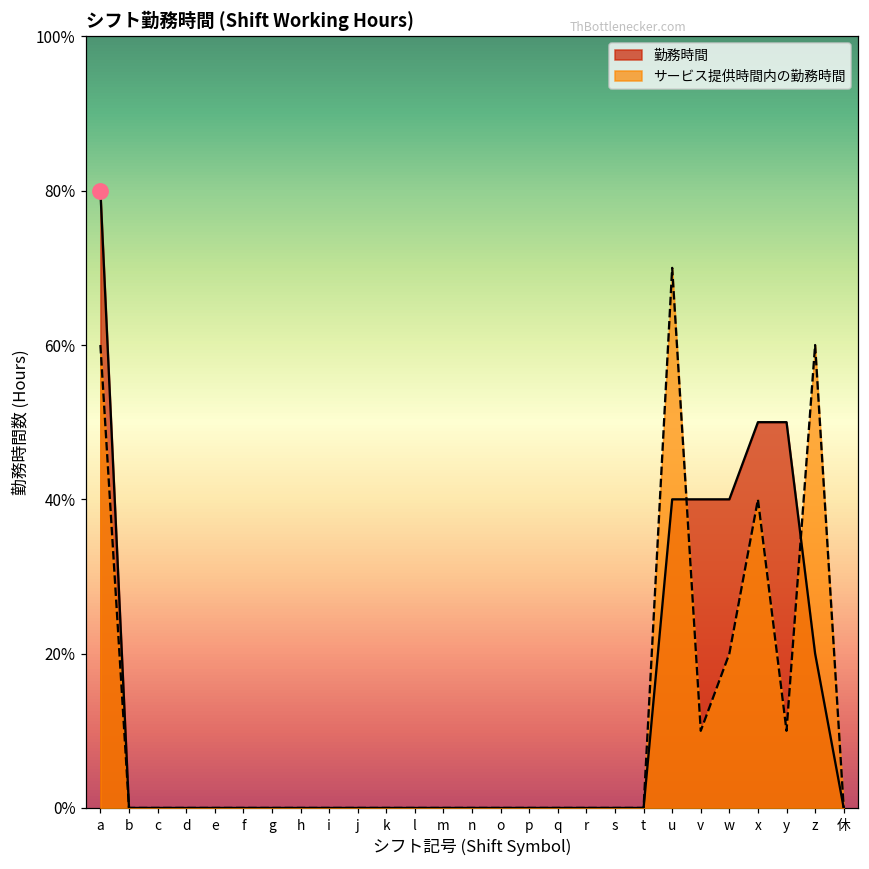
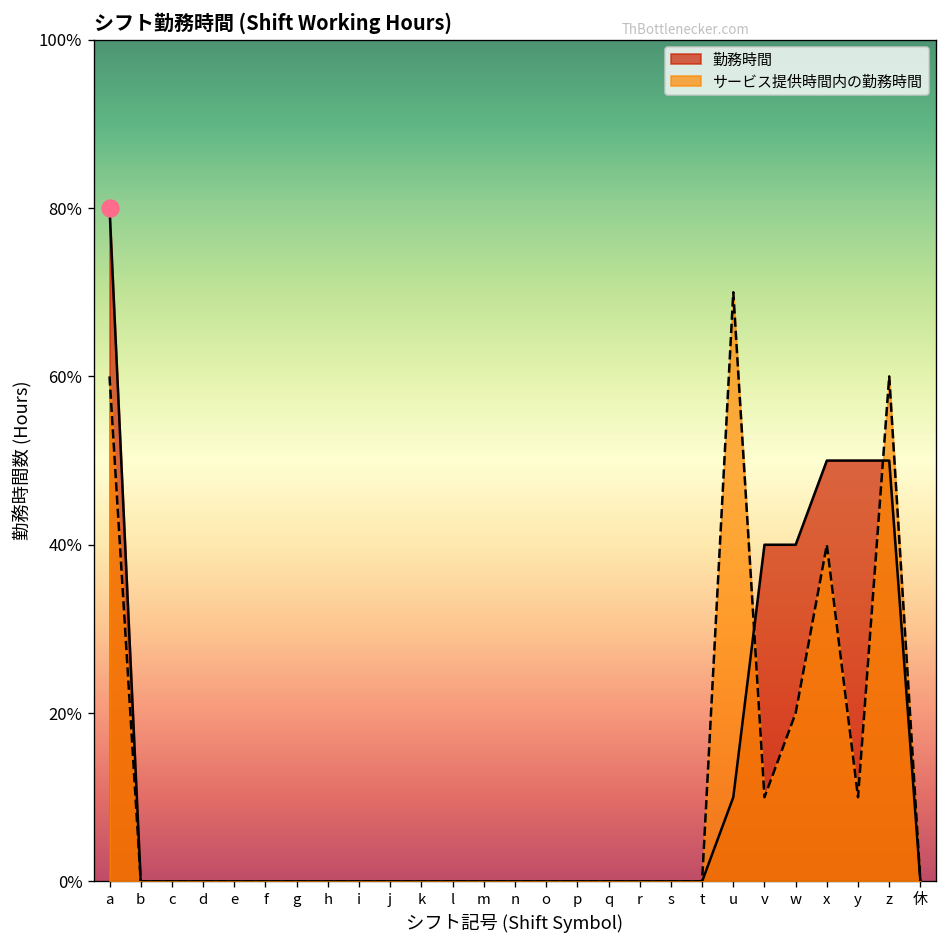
  {
    "勤務時間": {
-     "u": "40%",
+     "u": "10%",
      "v": "40%",
      "w": "40%",
      "x": "50%",
      "y": "50%",
-     "z": "20%"
+     "z": "50%"
    },
    "サービス提供時間内の勤務時間": {
      "a": "60%",
      "u": "70%",
      "v": "10%",
      "w": "20%",
      "x": "40%",
      "y": "10%",
      "z": "60%"
    }
  }
